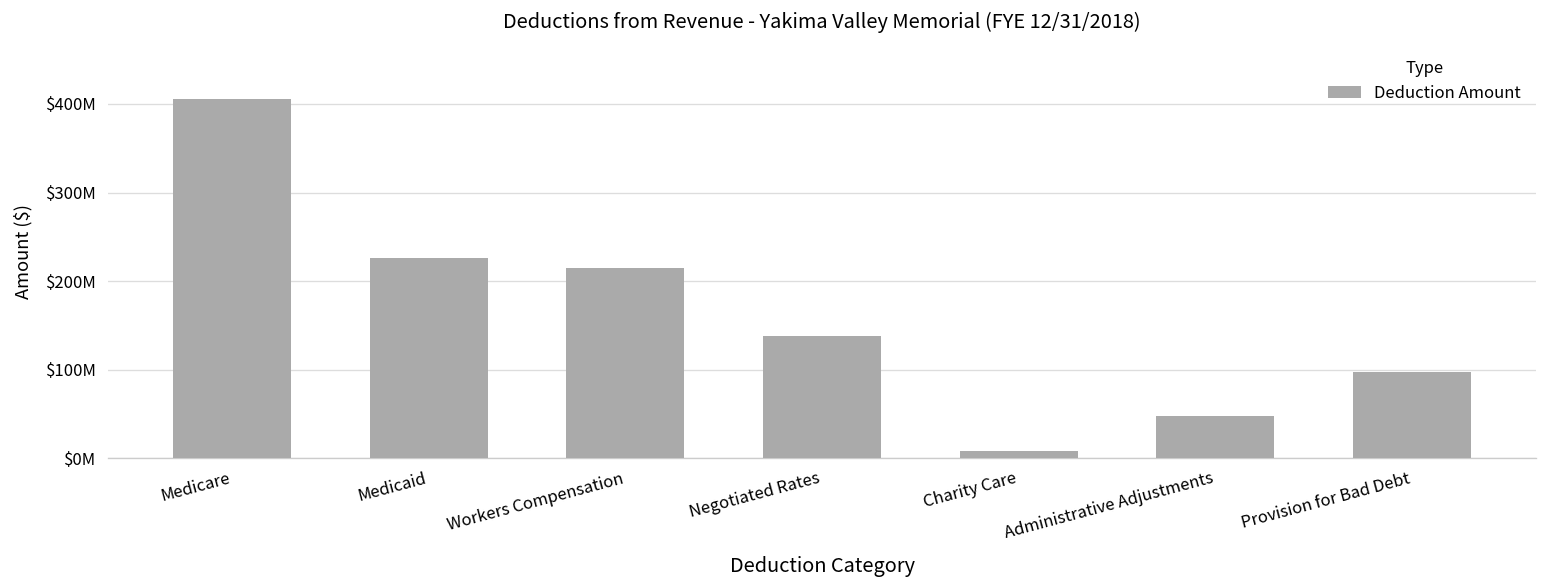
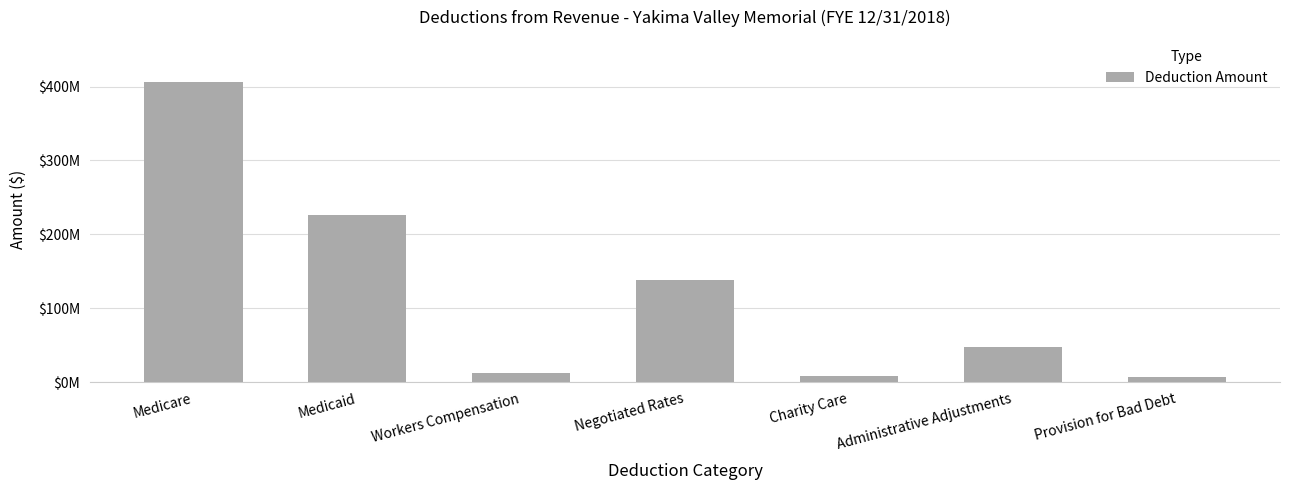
  {
    "Medicare": "$410000000",
    "Medicaid": "$230000000",
-   "Workers Compensation": "$210000000",
+   "Workers Compensation": "$10000000",
    "Negotiated Rates": "$140000000",
    "Charity Care": "$10000000",
    "Administrative Adjustments": "$50000000",
-   "Provision for Bad Debt": "$100000000"
+   "Provision for Bad Debt": "$10000000"
  }
